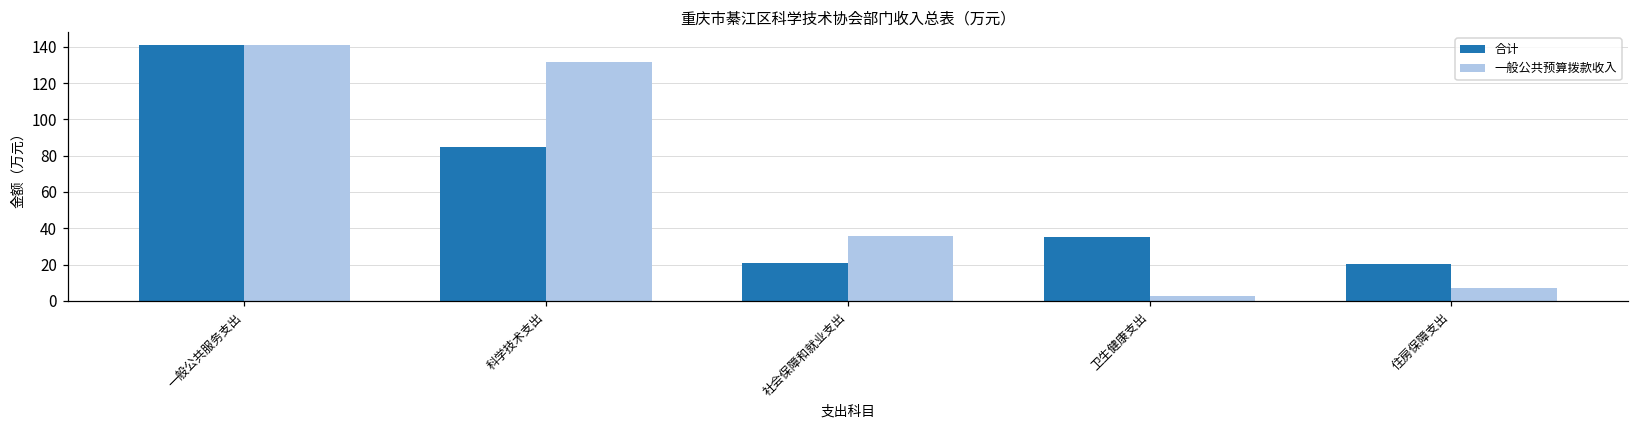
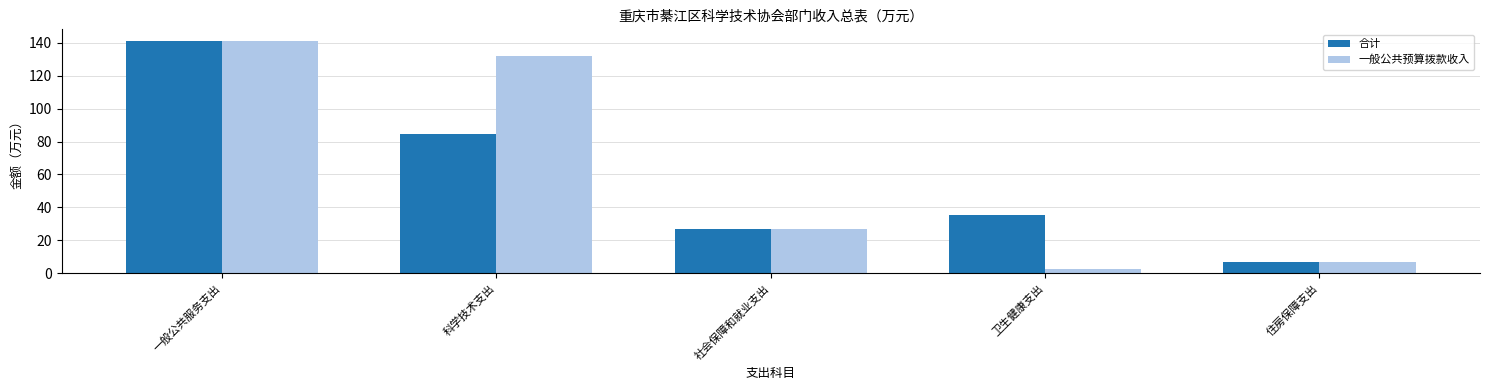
  {
    "合计": {
      "一般公共服务支出": 141,
      "科学技术支出": 85,
-     "社会保障和就业支出": 21,
+     "社会保障和就业支出": 27,
      "卫生健康支出": 35,
-     "住房保障支出": 20
+     "住房保障支出": 7
    },
    "一般公共预算拨款收入": {
      "一般公共服务支出": 141,
      "科学技术支出": 132,
-     "社会保障和就业支出": 36,
+     "社会保障和就业支出": 27,
      "卫生健康支出": 3,
      "住房保障支出": 7
    }
  }
